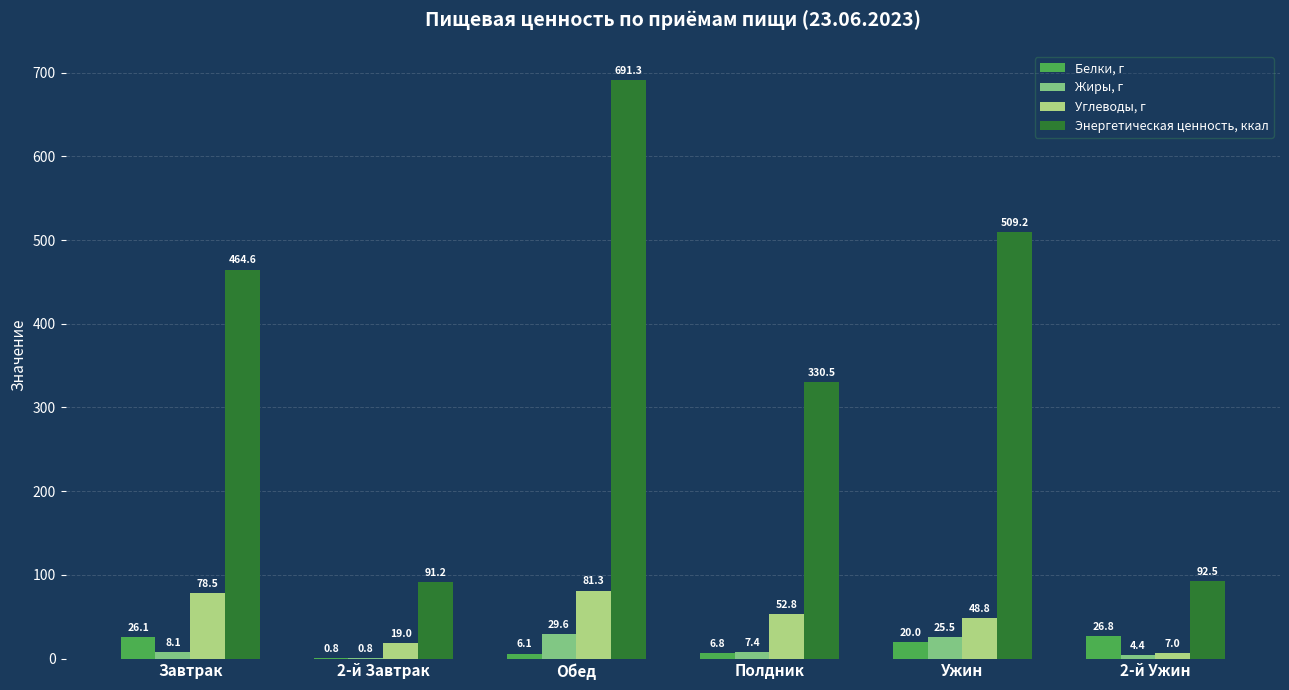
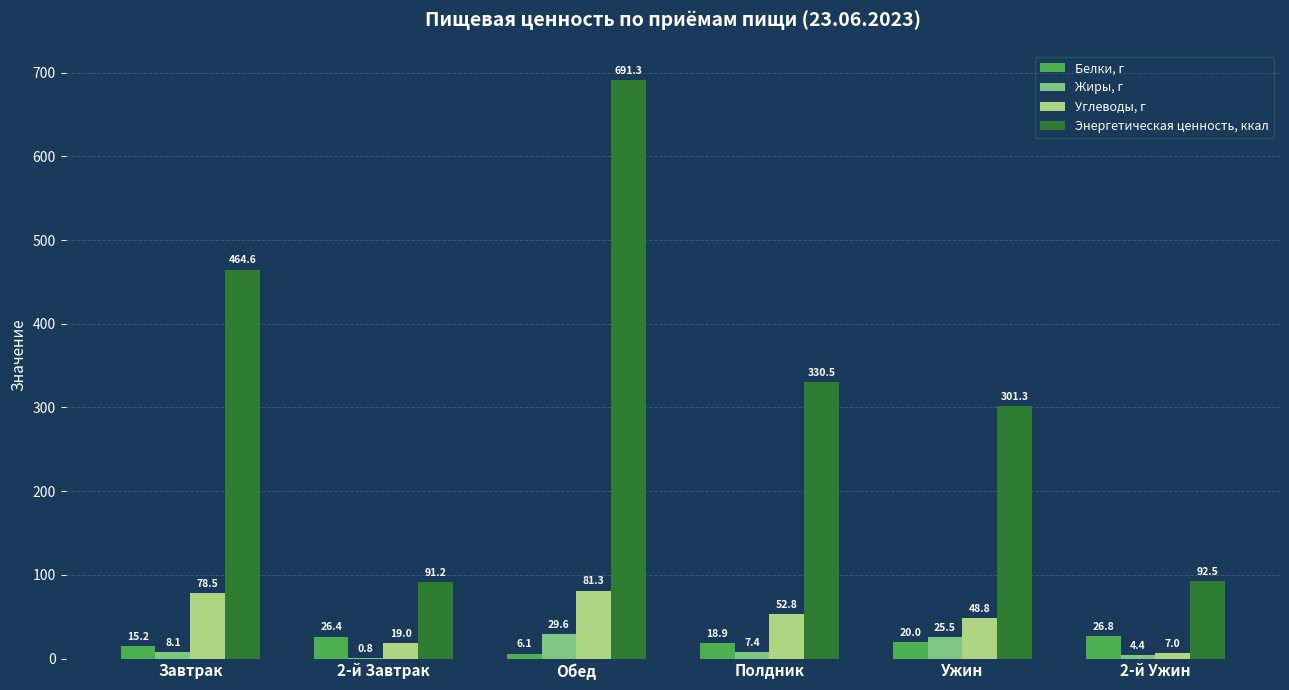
  {
    "Белки, г": {
-     "Завтрак": 26.1,
-     "2-й Завтрак": 0.8,
+     "Завтрак": 15.2,
+     "2-й Завтрак": 26.4,
      "Обед": 6.1,
-     "Полдник": 6.8,
+     "Полдник": 18.9,
      "Ужин": 20.0,
      "2-й Ужин": 26.8
    },
    "Энергетическая ценность, ккал": {
      "Завтрак": 464.6,
      "2-й Завтрак": 91.2,
      "Обед": 691.3,
      "Полдник": 330.5,
-     "Ужин": 509.2,
+     "Ужин": 301.3,
      "2-й Ужин": 92.5
    }
  }
